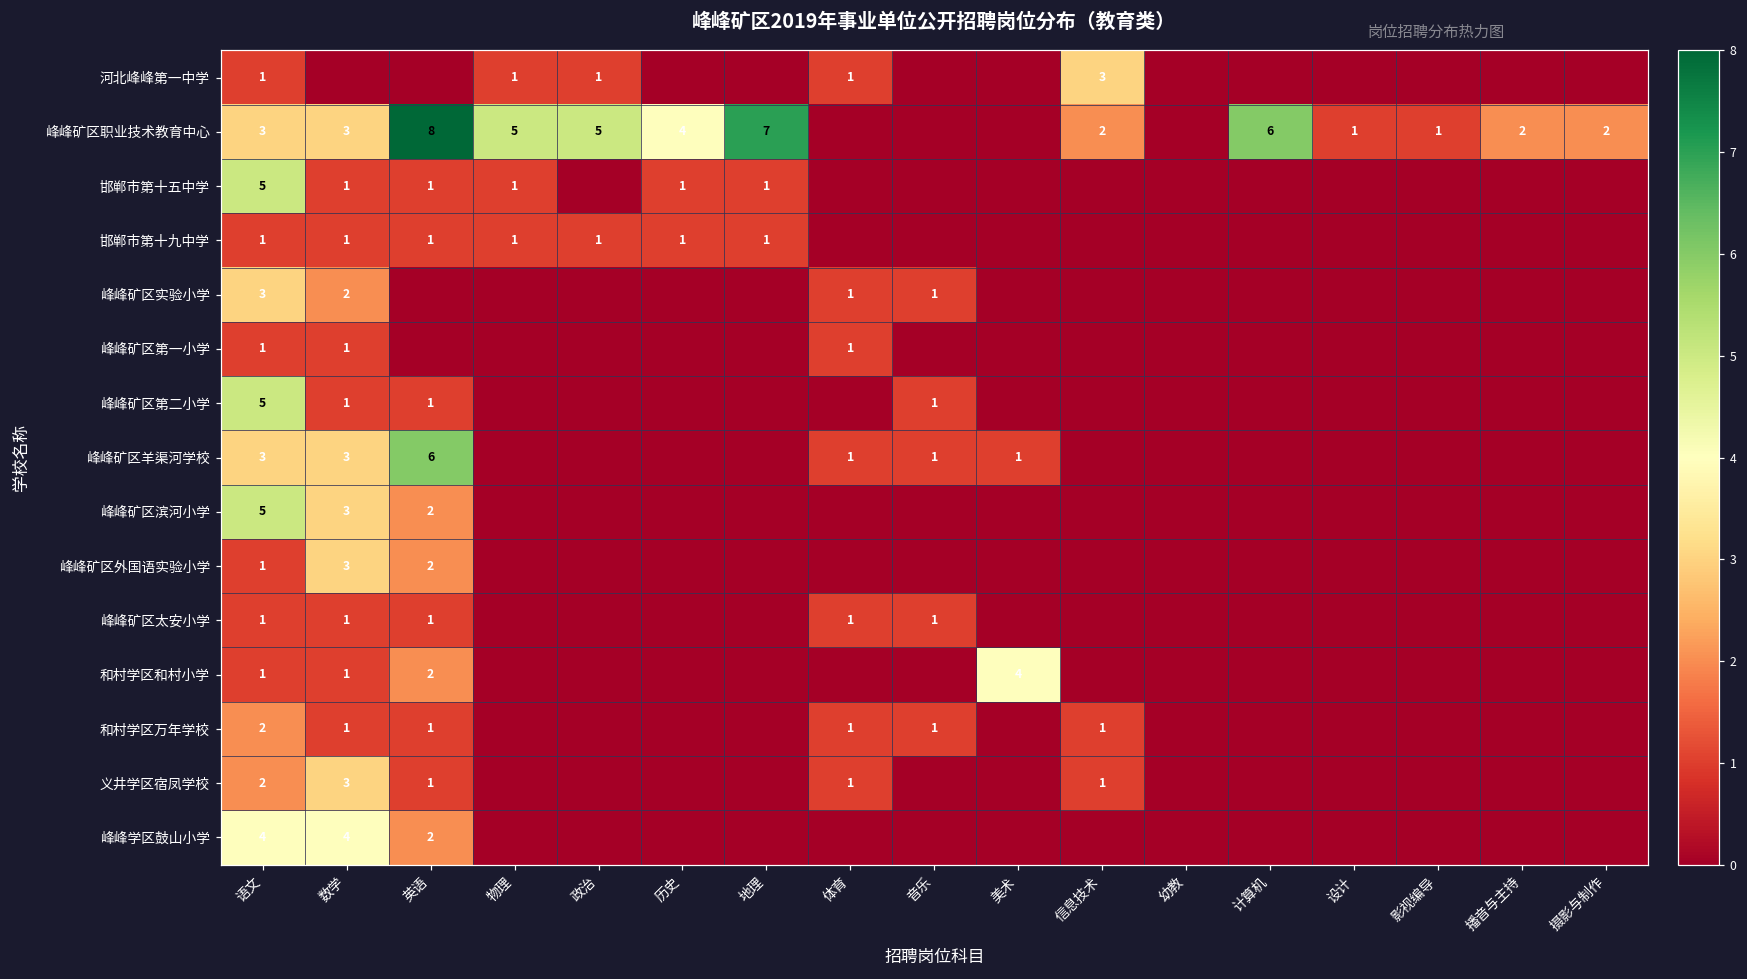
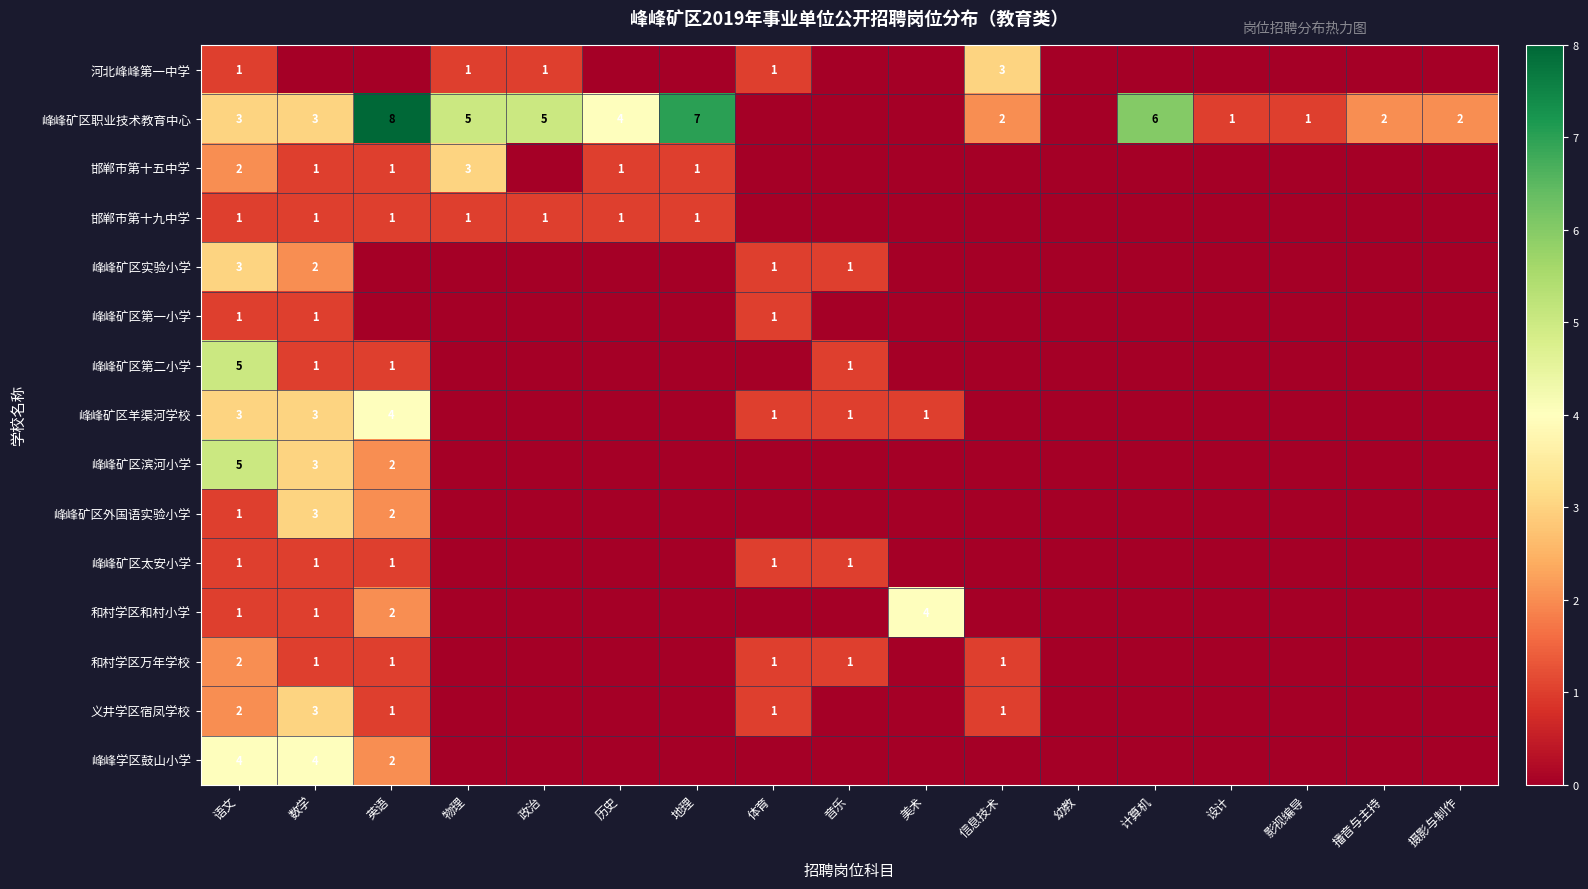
  {
    "河北峰峰第一中学": {
      "语文": 1,
      "物理": 1,
      "政治": 1,
      "体育": 1,
      "信息技术": 3
    },
    "峰峰矿区职业技术教育中心": {
      "语文": 3,
      "数学": 3,
      "英语": 8,
      "物理": 5,
      "政治": 5,
      "历史": 4,
      "地理": 7,
      "信息技术": 2,
      "计算机": 6,
      "设计": 1,
      "影视编导": 1,
      "播音与主持": 2,
      "摄影与制作": 2
    },
    "邯郸市第十五中学": {
-     "语文": 5,
+     "语文": 2,
      "数学": 1,
      "英语": 1,
-     "物理": 1,
+     "物理": 3,
      "历史": 1,
      "地理": 1
    },
    "邯郸市第十九中学": {
      "语文": 1,
      "数学": 1,
      "英语": 1,
      "物理": 1,
      "政治": 1,
      "历史": 1,
      "地理": 1
    },
    "峰峰矿区实验小学": {
      "语文": 3,
      "数学": 2,
      "体育": 1,
      "音乐": 1
    },
    "峰峰矿区第一小学": {
      "语文": 1,
      "数学": 1,
      "体育": 1
    },
    "峰峰矿区第二小学": {
      "语文": 5,
      "数学": 1,
      "英语": 1,
      "音乐": 1
    },
    "峰峰矿区羊渠河学校": {
      "语文": 3,
      "数学": 3,
-     "英语": 6,
+     "英语": 4,
      "体育": 1,
      "音乐": 1,
      "美术": 1
    },
    "峰峰矿区滨河小学": {
      "语文": 5,
      "数学": 3,
      "英语": 2
    },
    "峰峰矿区外国语实验小学": {
      "语文": 1,
      "数学": 3,
      "英语": 2
    },
    "峰峰矿区太安小学": {
      "语文": 1,
      "数学": 1,
      "英语": 1,
      "体育": 1,
      "音乐": 1
    },
    "和村学区和村小学": {
      "语文": 1,
      "数学": 1,
      "英语": 2,
      "美术": 4
    },
    "和村学区万年学校": {
      "语文": 2,
      "数学": 1,
      "英语": 1,
      "体育": 1,
      "音乐": 1,
      "信息技术": 1
    },
    "义井学区宿凤学校": {
      "语文": 2,
      "数学": 3,
      "英语": 1,
      "体育": 1,
      "信息技术": 1
    },
    "峰峰学区鼓山小学": {
      "语文": 4,
      "数学": 4,
      "英语": 2
    }
  }
